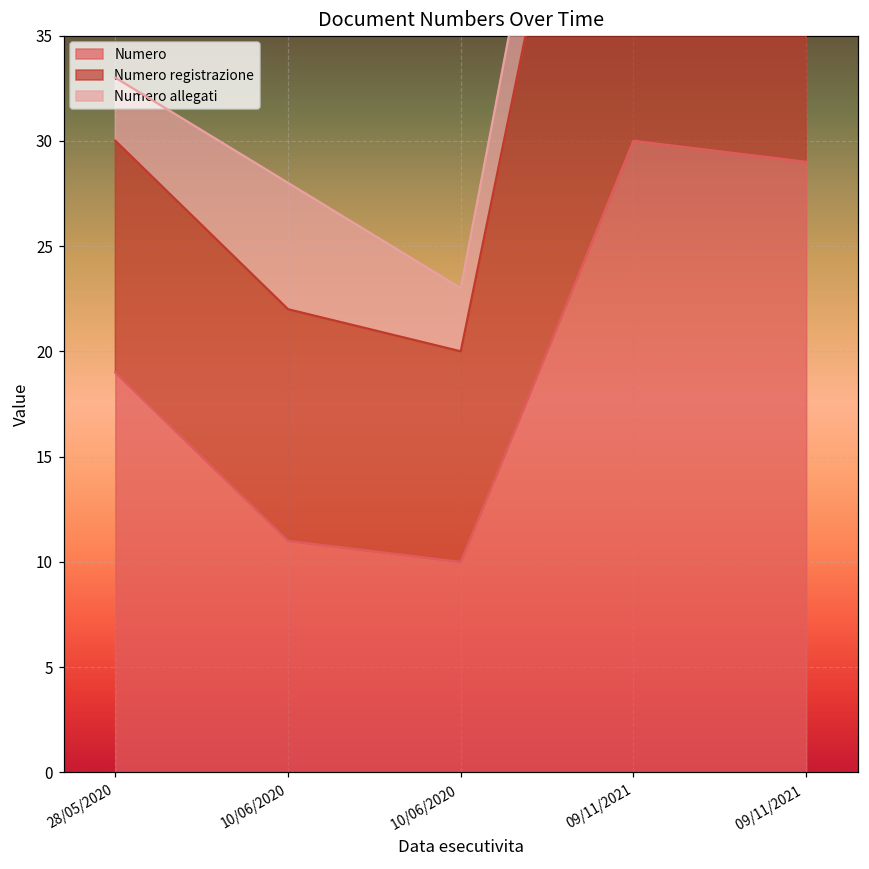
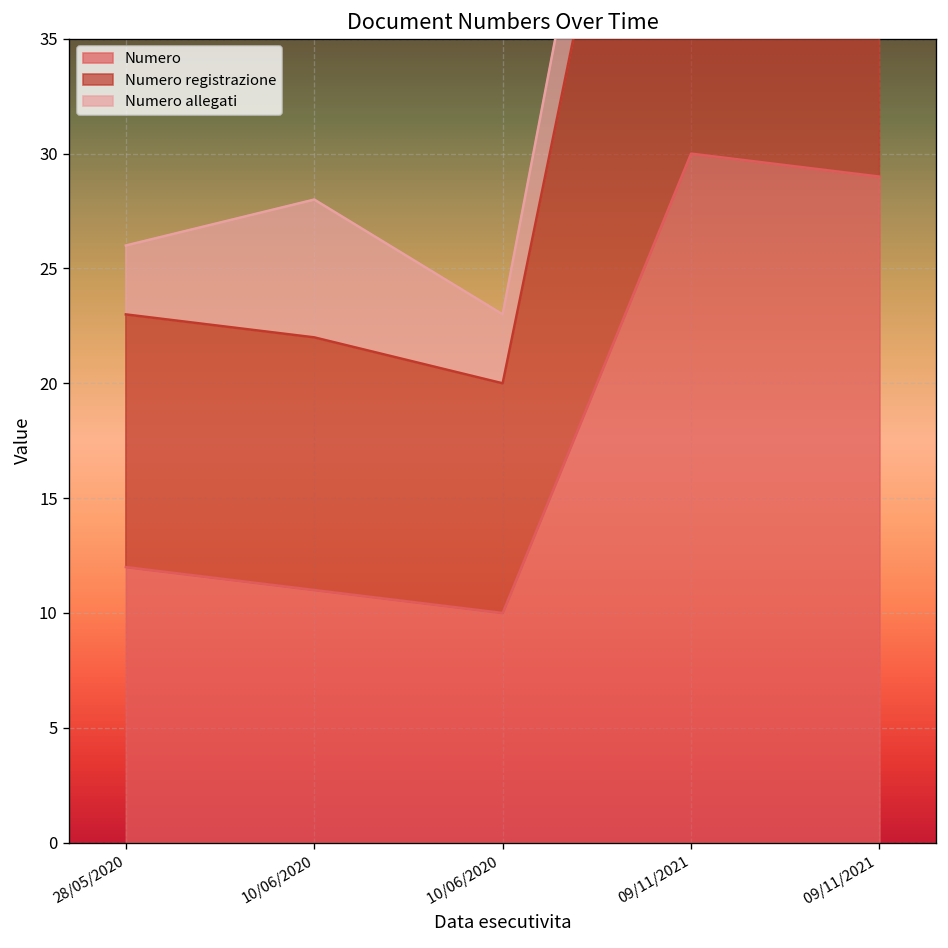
  {
    "Numero": {
-     "28/05/2020": 19
+     "28/05/2020": 12
    },
    "Numero registrazione": {
      "28/05/2020": 11
    }
  }
